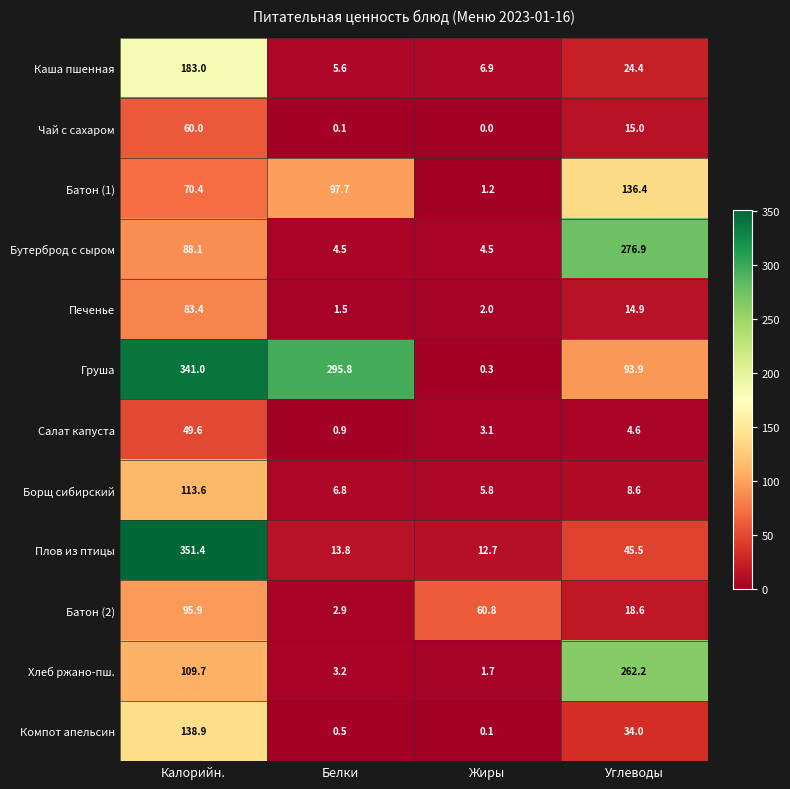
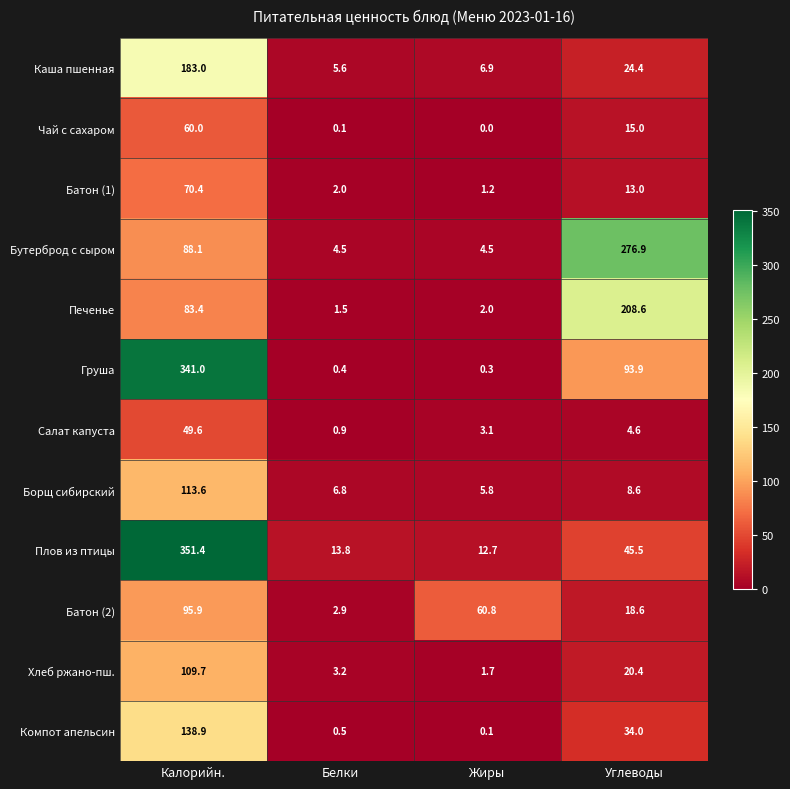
  {
    "Каша пшенная": {
      "Калорийн.": 183.0,
      "Белки": 5.6,
      "Жиры": 6.9,
      "Углеводы": 24.4
    },
    "Чай с сахаром": {
      "Калорийн.": 60.0,
      "Белки": 0.1,
      "Жиры": 0.0,
      "Углеводы": 15.0
    },
    "Батон (1)": {
      "Калорийн.": 70.4,
-     "Белки": 97.7,
+     "Белки": 2.0,
      "Жиры": 1.2,
-     "Углеводы": 136.4
+     "Углеводы": 13.0
    },
    "Бутерброд с сыром": {
      "Калорийн.": 88.1,
      "Белки": 4.5,
      "Жиры": 4.5,
      "Углеводы": 276.9
    },
    "Печенье": {
      "Калорийн.": 83.4,
      "Белки": 1.5,
      "Жиры": 2.0,
-     "Углеводы": 14.9
+     "Углеводы": 208.6
    },
    "Груша": {
      "Калорийн.": 341.0,
-     "Белки": 295.8,
+     "Белки": 0.4,
      "Жиры": 0.3,
      "Углеводы": 93.9
    },
    "Салат капуста": {
      "Калорийн.": 49.6,
      "Белки": 0.9,
      "Жиры": 3.1,
      "Углеводы": 4.6
    },
    "Борщ сибирский": {
      "Калорийн.": 113.6,
      "Белки": 6.8,
      "Жиры": 5.8,
      "Углеводы": 8.6
    },
    "Плов из птицы": {
      "Калорийн.": 351.4,
      "Белки": 13.8,
      "Жиры": 12.7,
      "Углеводы": 45.5
    },
    "Батон (2)": {
      "Калорийн.": 95.9,
      "Белки": 2.9,
      "Жиры": 60.8,
      "Углеводы": 18.6
    },
    "Хлеб ржано-пш.": {
      "Калорийн.": 109.7,
      "Белки": 3.2,
      "Жиры": 1.7,
-     "Углеводы": 262.2
+     "Углеводы": 20.4
    },
    "Компот апельсин": {
      "Калорийн.": 138.9,
      "Белки": 0.5,
      "Жиры": 0.1,
      "Углеводы": 34.0
    }
  }
